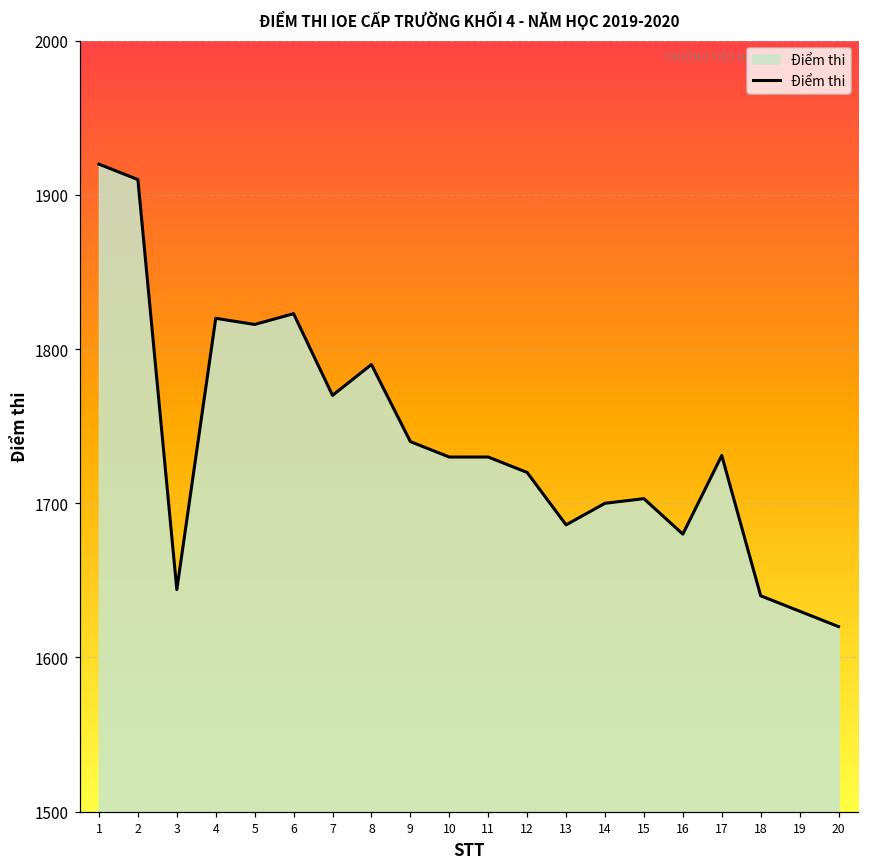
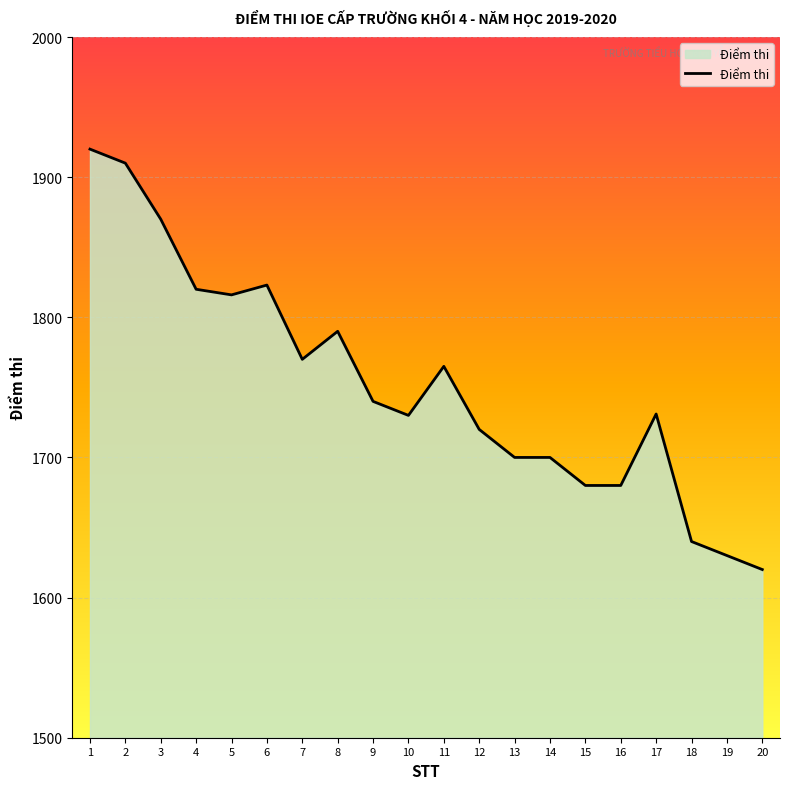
  {
    "1": 1920,
    "2": 1910,
-   "3": 1644,
+   "3": 1870,
    "4": 1820,
    "5": 1816,
    "6": 1823,
    "7": 1770,
    "8": 1790,
    "9": 1740,
    "10": 1730,
-   "11": 1730,
+   "11": 1765,
    "12": 1720,
-   "13": 1686,
+   "13": 1700,
    "14": 1700,
-   "15": 1703,
+   "15": 1680,
    "16": 1680,
    "17": 1731,
    "18": 1640,
    "19": 1630,
    "20": 1620
  }
